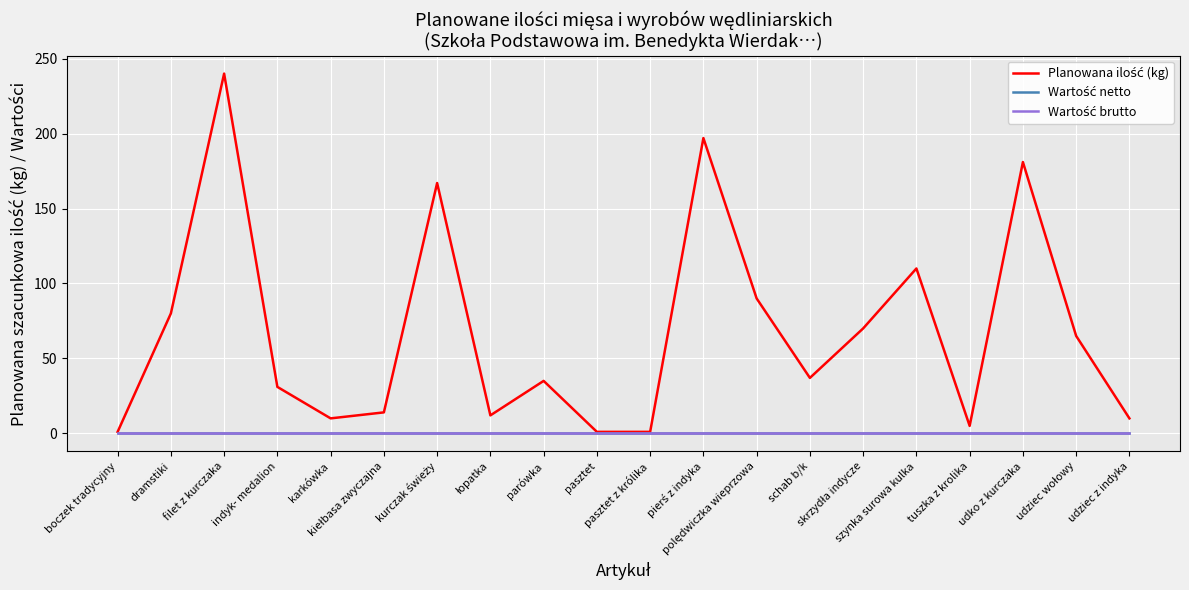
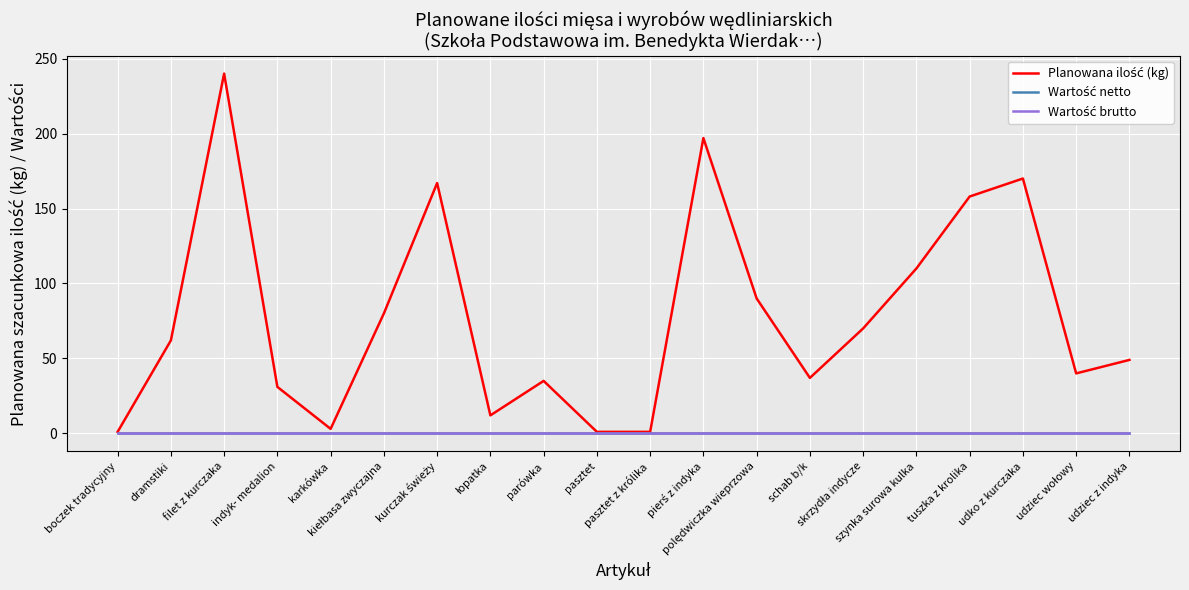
  {
    "Planowana ilość (kg)": {
-     "dramstiki": 80,
+     "dramstiki": 62,
      "filet z kurczaka": 240,
      "indyk- medalion": 31,
-     "karkówka": 10,
-     "kiełbasa zwyczajna": 14,
+     "karkówka": 3,
+     "kiełbasa zwyczajna": 80,
      "kurczak świeży": 167,
      "łopatka": 12,
      "parówka": 35,
      "pierś z indyka": 197,
      "polędwiczka wieprzowa": 90,
      "schab b/k": 37,
      "skrzydła indycze": 70,
      "szynka surowa kulka": 110,
-     "tuszka z krolika": 5,
-     "udko z kurczaka": 181,
-     "udziec wołowy": 65,
-     "udziec z indyka": 10
+     "tuszka z krolika": 158,
+     "udko z kurczaka": 170,
+     "udziec wołowy": 40,
+     "udziec z indyka": 49
    },
    "Wartość brutto": {
      "dramstiki": 0,
      "filet z kurczaka": 0,
      "indyk- medalion": 0,
      "karkówka": 0,
      "kiełbasa zwyczajna": 0,
      "kurczak świeży": 0,
      "łopatka": 0,
      "parówka": 0,
      "pierś z indyka": 0,
      "polędwiczka wieprzowa": 0,
      "schab b/k": 0,
      "skrzydła indycze": 0,
      "szynka surowa kulka": 0,
      "tuszka z krolika": 0,
      "udko z kurczaka": 0,
      "udziec wołowy": 0,
      "udziec z indyka": 0
    }
  }
